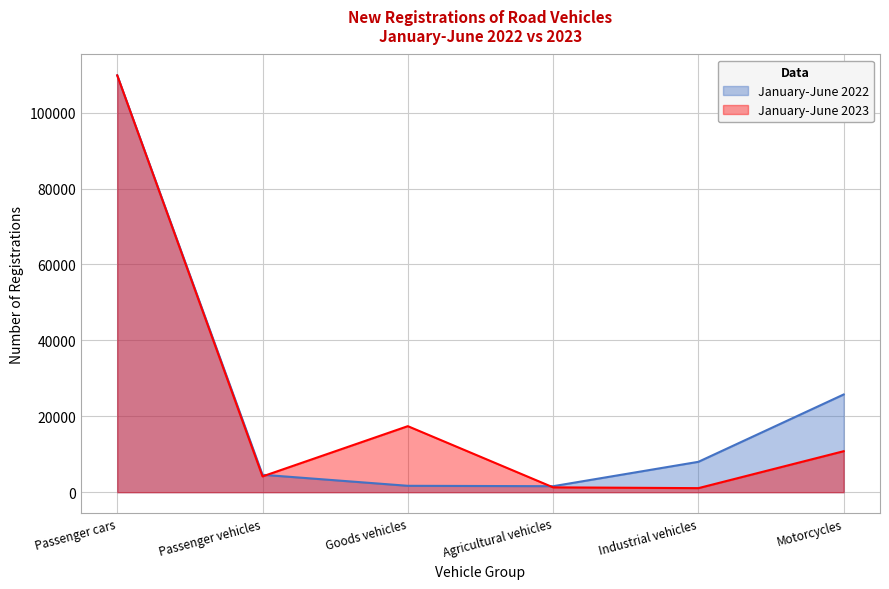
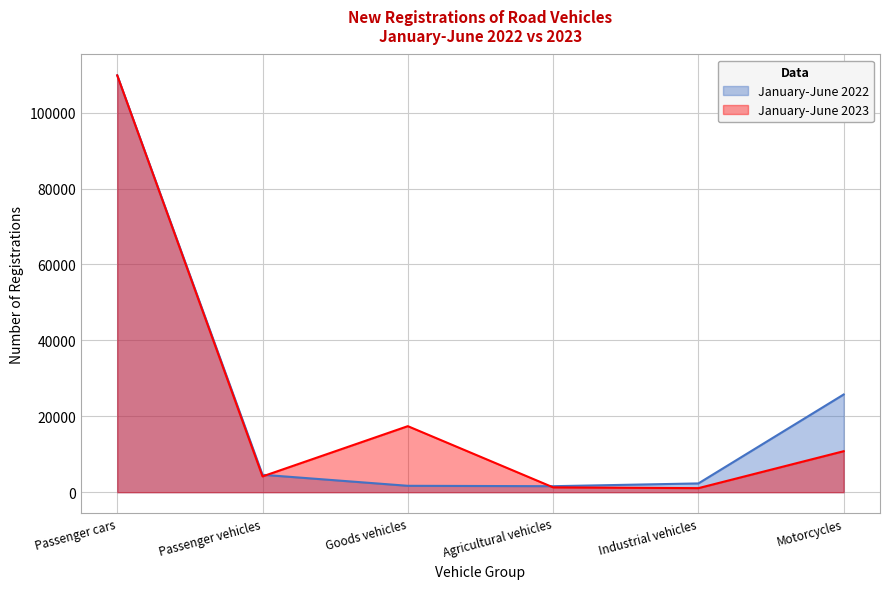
  {
    "January-June 2022": {
      "Goods vehicles": 2000,
-     "Industrial vehicles": 8000,
+     "Industrial vehicles": 2000,
      "Motorcycles": 26000
    },
    "January-June 2023": {
      "Goods vehicles": 17000,
      "Industrial vehicles": 1000,
      "Motorcycles": 11000
    }
  }
